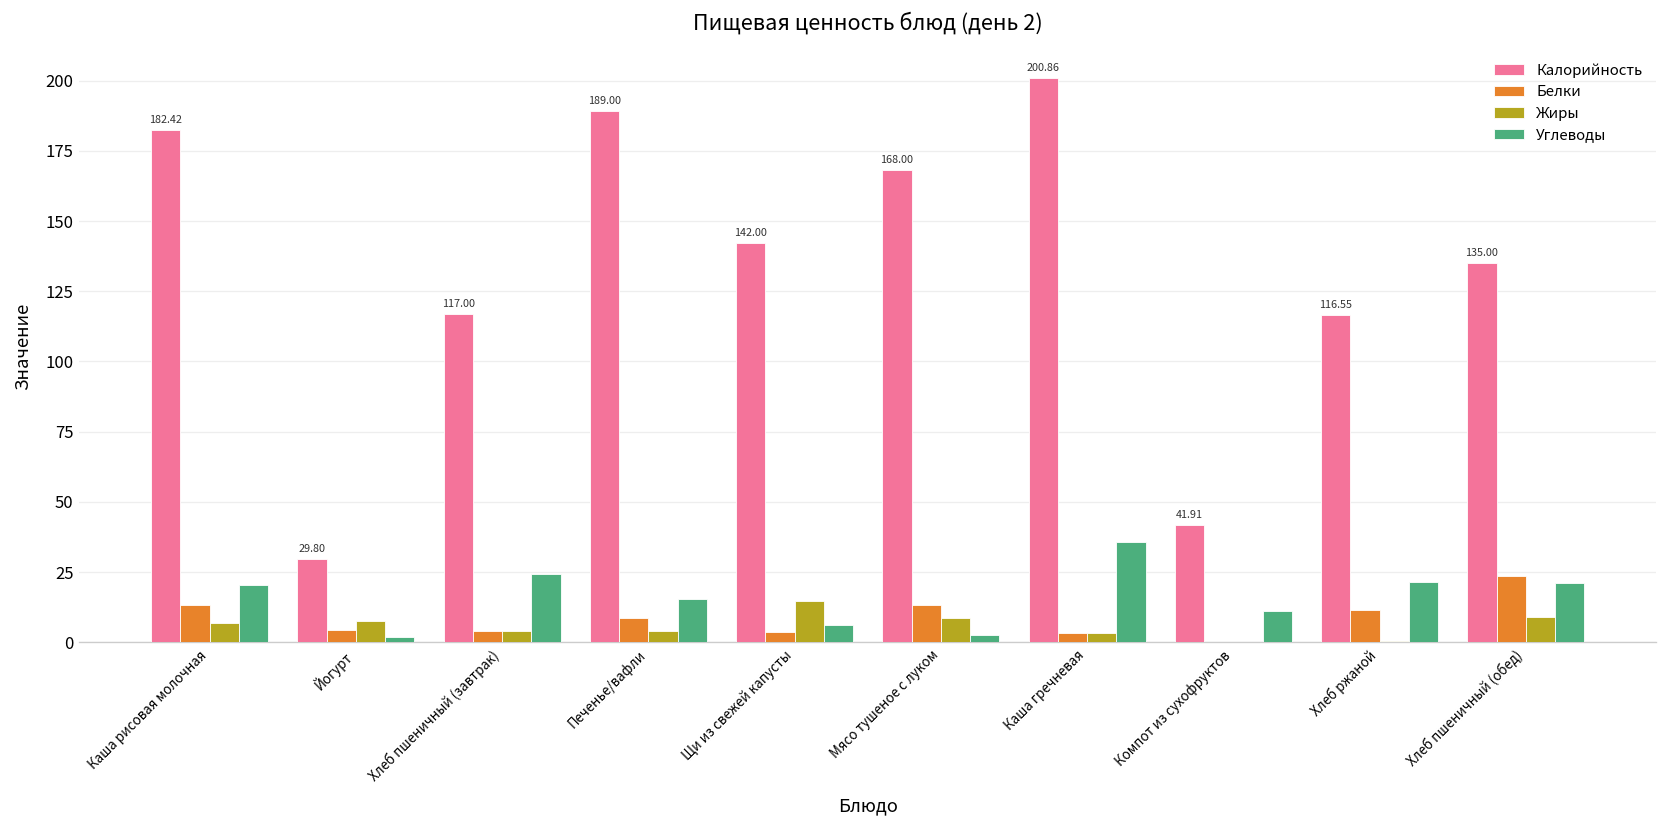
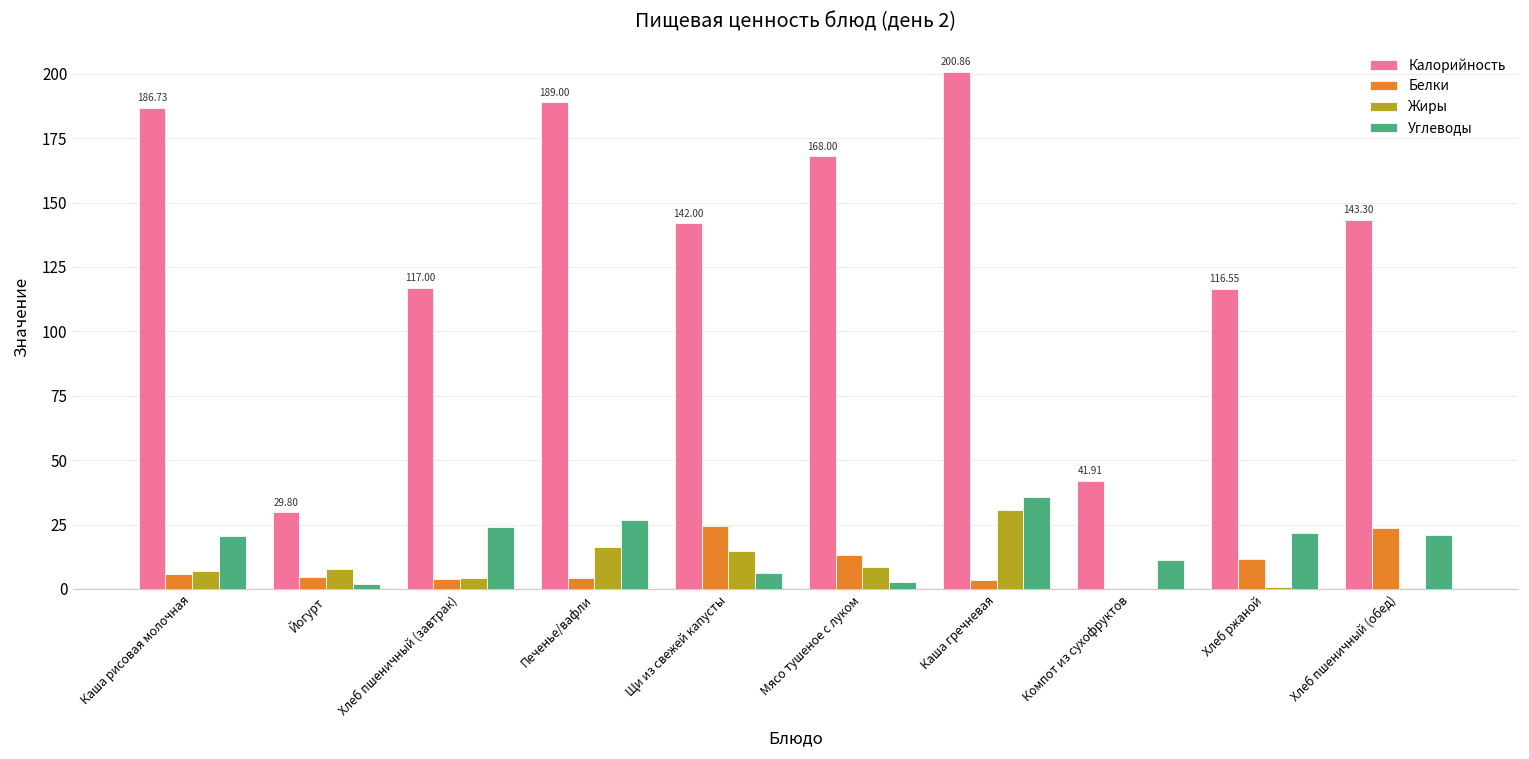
  {
    "Калорийность": {
-     "Каша рисовая молочная": 182.42,
+     "Каша рисовая молочная": 186.73,
      "Йогурт": 29.80,
      "Хлеб пшеничный (завтрак)": 117.00,
      "Печенье/вафли": 189.00,
      "Щи из свежей капусты": 142.00,
      "Мясо тушеное с луком": 168.00,
      "Каша гречневая": 200.86,
      "Компот из сухофруктов": 41.91,
      "Хлеб ржаной": 116.55,
-     "Хлеб пшеничный (обед)": 135.00
+     "Хлеб пшеничный (обед)": 143.30
    },
    "Белки": {
-     "Каша рисовая молочная": 13,
+     "Каша рисовая молочная": 6,
      "Йогурт": 5,
      "Хлеб пшеничный (завтрак)": 4,
-     "Печенье/вафли": 9,
-     "Щи из свежей капусты": 4,
+     "Печенье/вафли": 4,
+     "Щи из свежей капусты": 24,
      "Мясо тушеное с луком": 13,
      "Каша гречневая": 3,
      "Компот из сухофруктов": 0,
      "Хлеб ржаной": 12,
      "Хлеб пшеничный (обед)": 24
    },
    "Жиры": {
      "Каша рисовая молочная": 7,
      "Йогурт": 8,
      "Хлеб пшеничный (завтрак)": 4,
-     "Печенье/вафли": 4,
+     "Печенье/вафли": 16,
      "Щи из свежей капусты": 15,
      "Мясо тушеное с луком": 9,
-     "Каша гречневая": 3,
+     "Каша гречневая": 31,
      "Компот из сухофруктов": 0,
-     "Хлеб пшеничный (обед)": 9
+     "Хлеб пшеничный (обед)": 0
    },
    "Углеводы": {
      "Каша рисовая молочная": 20,
      "Йогурт": 2,
      "Хлеб пшеничный (завтрак)": 24,
-     "Печенье/вафли": 16,
+     "Печенье/вафли": 27,
      "Щи из свежей капусты": 6,
      "Мясо тушеное с луком": 3,
      "Каша гречневая": 36,
      "Компот из сухофруктов": 11,
      "Хлеб ржаной": 22,
      "Хлеб пшеничный (обед)": 21
    }
  }
